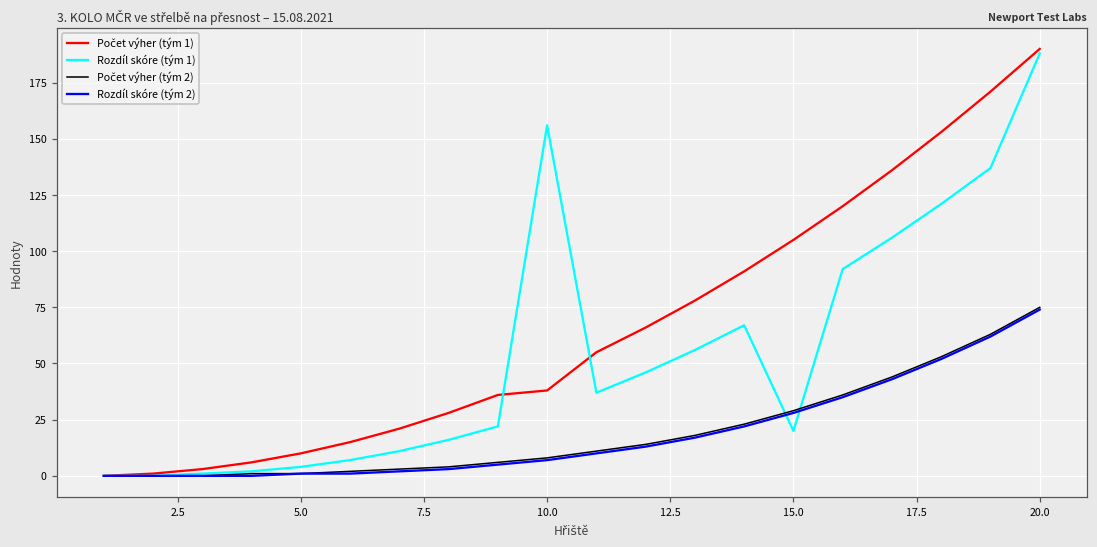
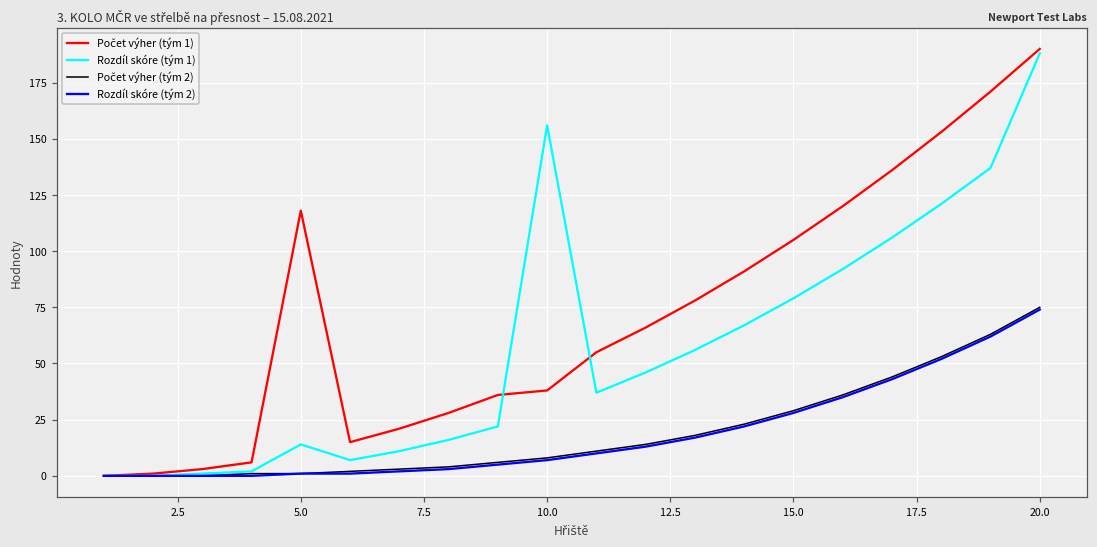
  {
    "Počet výher (tým 1)": {
-     "5.0": 10,
+     "5.0": 118,
      "10.0": 38,
      "15.0": 105,
      "20.0": 190
    },
    "Rozdíl skóre (tým 1)": {
-     "5.0": 4,
+     "5.0": 14,
      "10.0": 156,
-     "15.0": 20,
+     "15.0": 79,
      "20.0": 188
    }
  }
